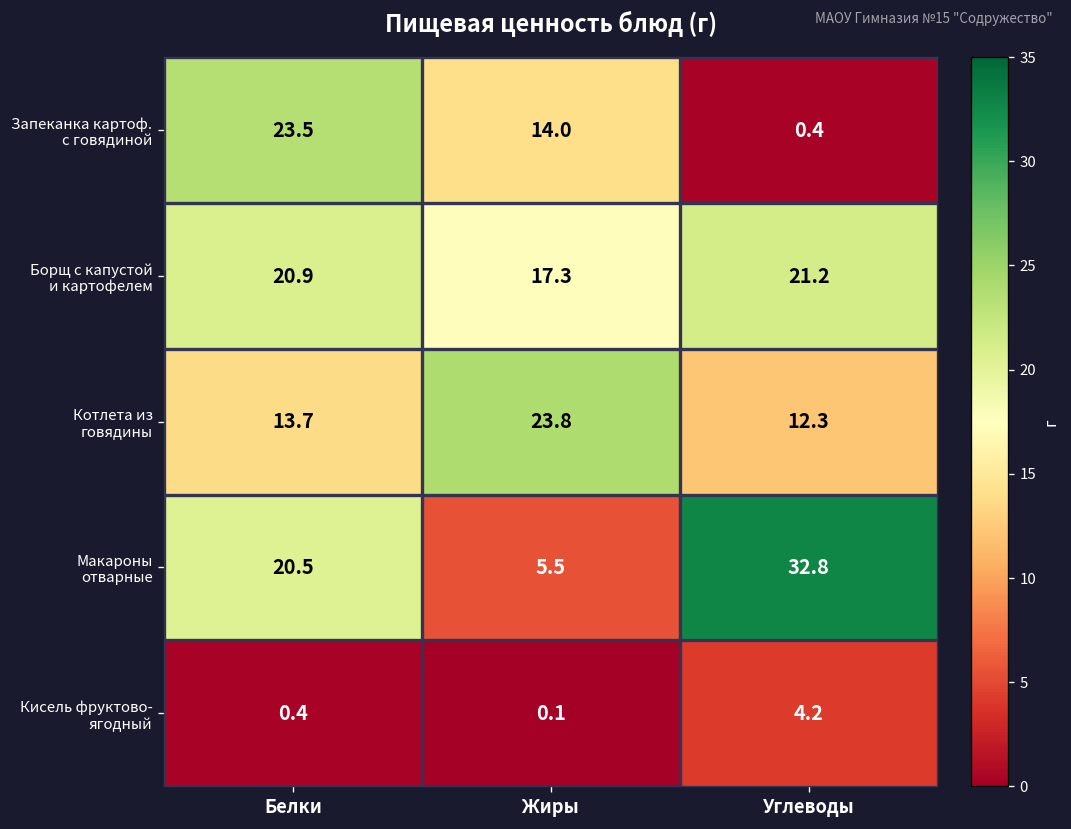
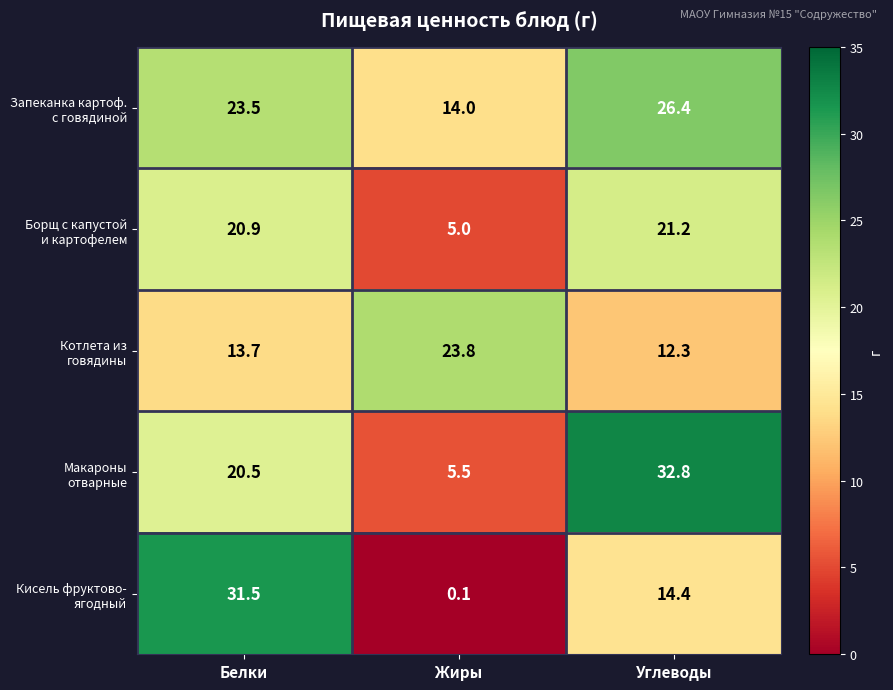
  {
    "Запеканка картоф. с говядиной": {
      "Белки": 23.5,
      "Жиры": 14.0,
-     "Углеводы": 0.4
+     "Углеводы": 26.4
    },
    "Борщ с капустой и картофелем": {
      "Белки": 20.9,
-     "Жиры": 17.3,
+     "Жиры": 5.0,
      "Углеводы": 21.2
    },
    "Котлета из говядины": {
      "Белки": 13.7,
      "Жиры": 23.8,
      "Углеводы": 12.3
    },
    "Макароны отварные": {
      "Белки": 20.5,
      "Жиры": 5.5,
      "Углеводы": 32.8
    },
    "Кисель фруктово- ягодный": {
-     "Белки": 0.4,
+     "Белки": 31.5,
      "Жиры": 0.1,
-     "Углеводы": 4.2
+     "Углеводы": 14.4
    }
  }
